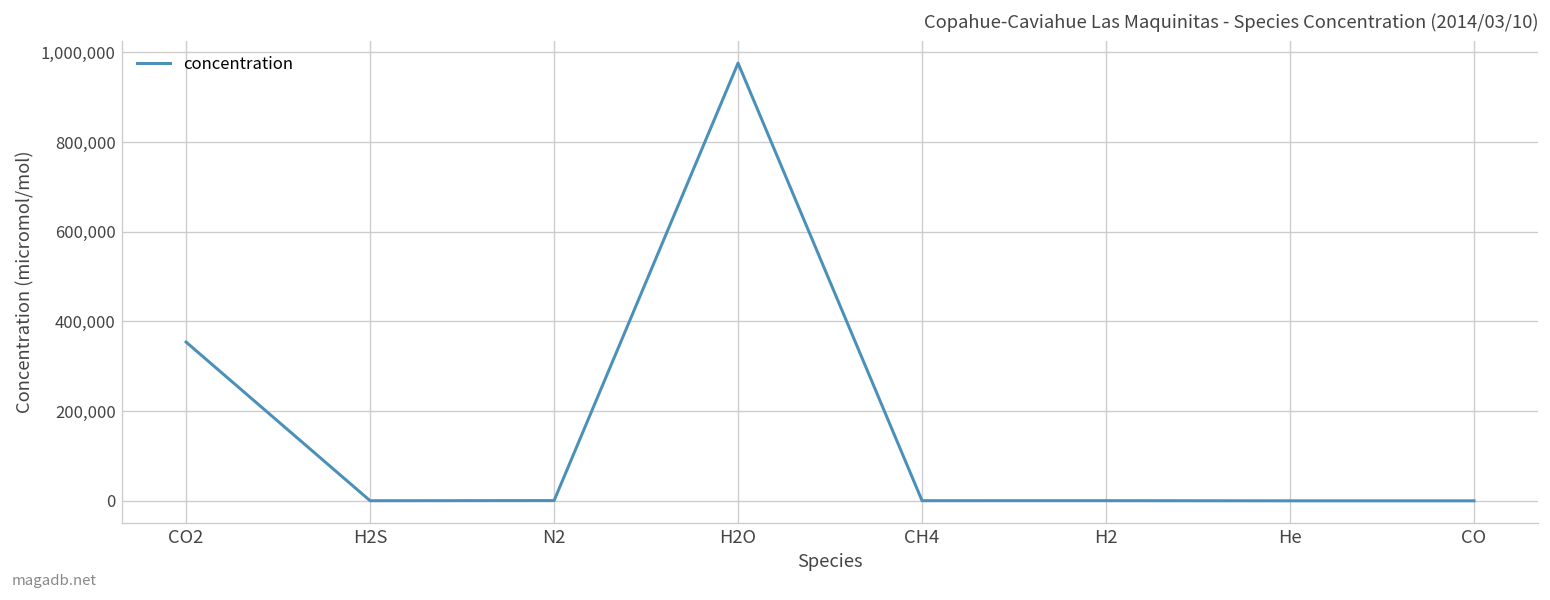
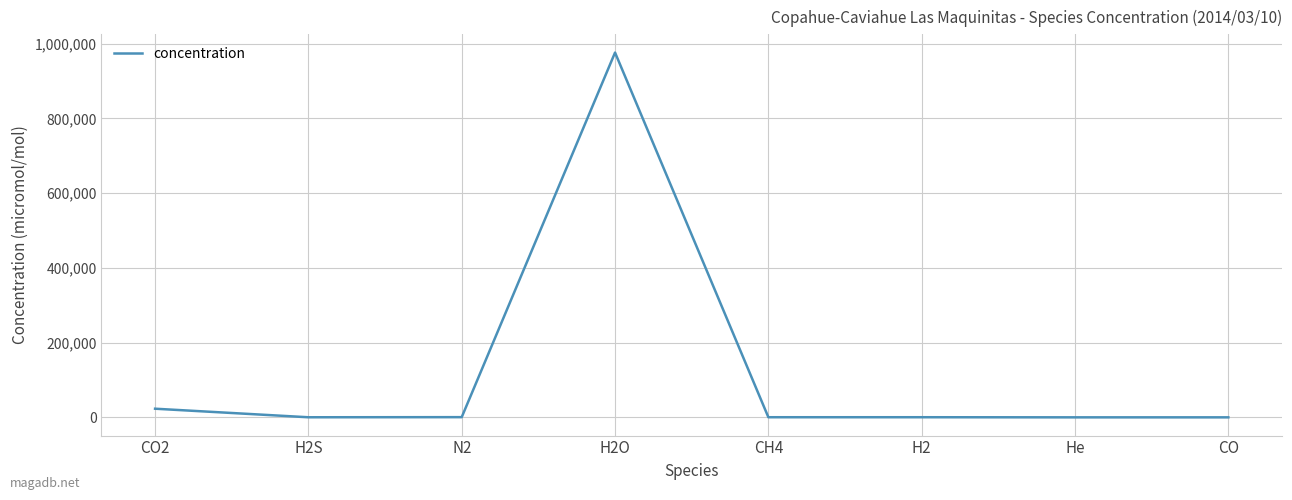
  {
-   "CO2": "350,000",
+   "CO2": "20,000",
    "H2S": "0",
    "N2": "0",
    "H2O": "980,000",
    "CH4": "0",
    "H2": "0",
    "He": "0",
    "CO": "0"
  }
